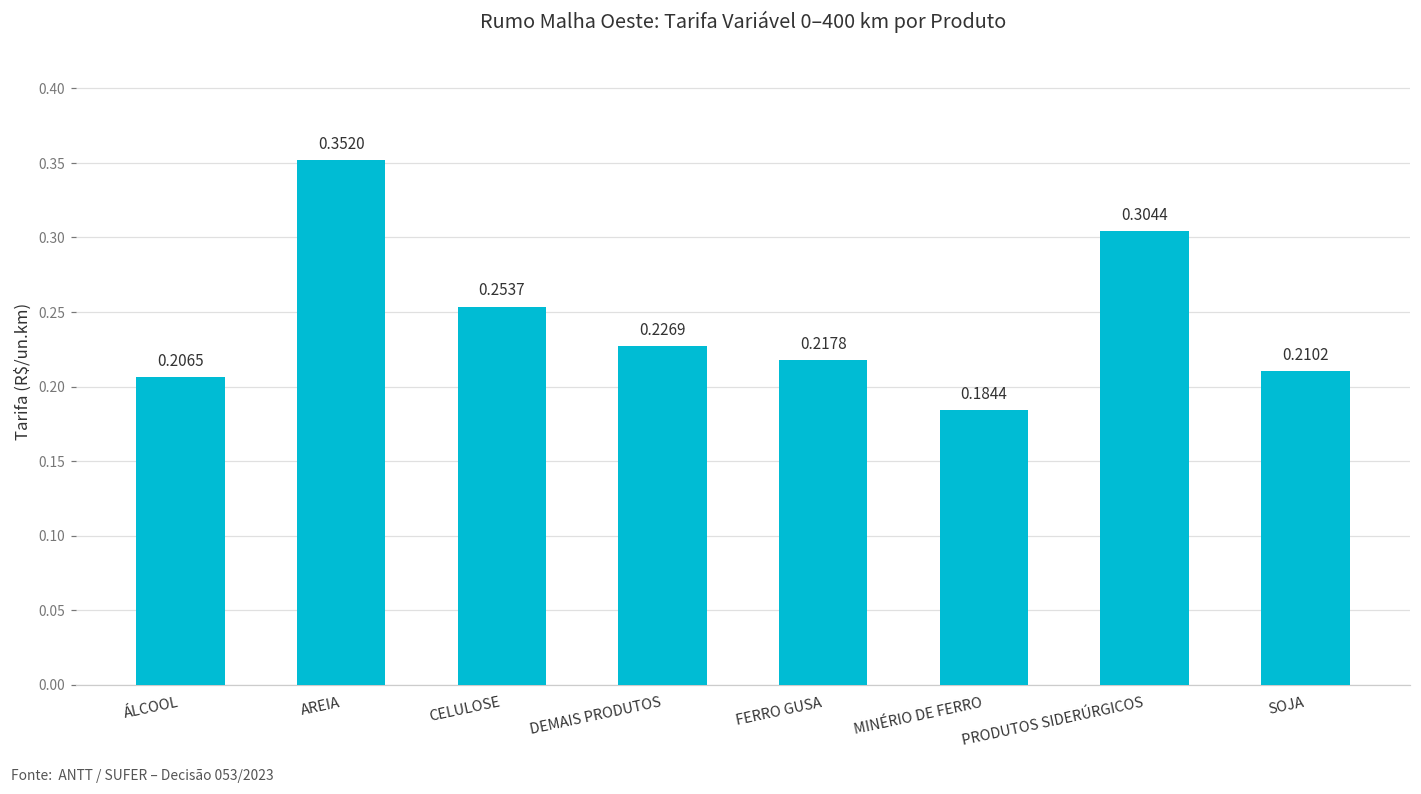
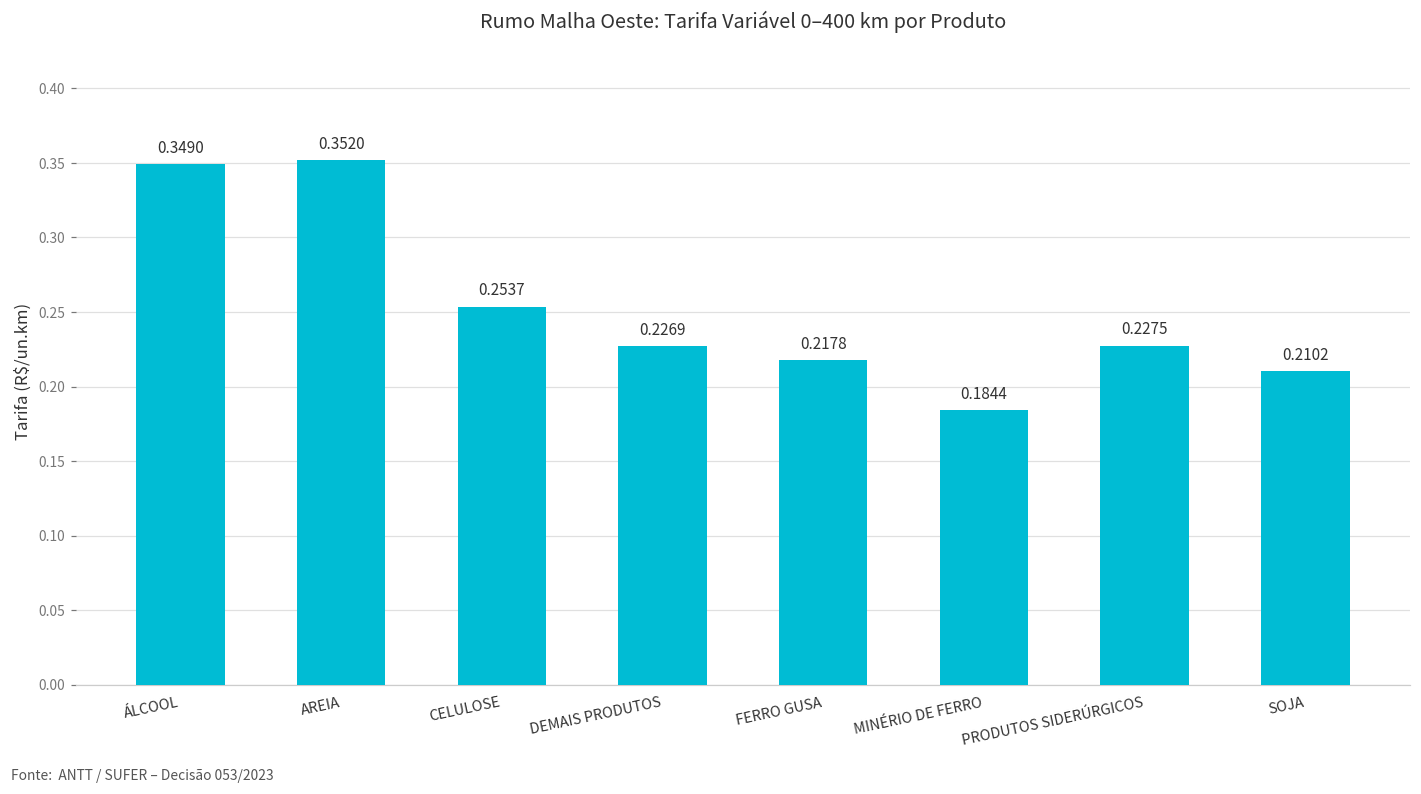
  {
-   "ÁLCOOL": 0.2065,
+   "ÁLCOOL": 0.3490,
    "AREIA": 0.3520,
    "CELULOSE": 0.2537,
    "DEMAIS PRODUTOS": 0.2269,
    "FERRO GUSA": 0.2178,
    "MINÉRIO DE FERRO": 0.1844,
-   "PRODUTOS SIDERÚRGICOS": 0.3044,
+   "PRODUTOS SIDERÚRGICOS": 0.2275,
    "SOJA": 0.2102
  }
